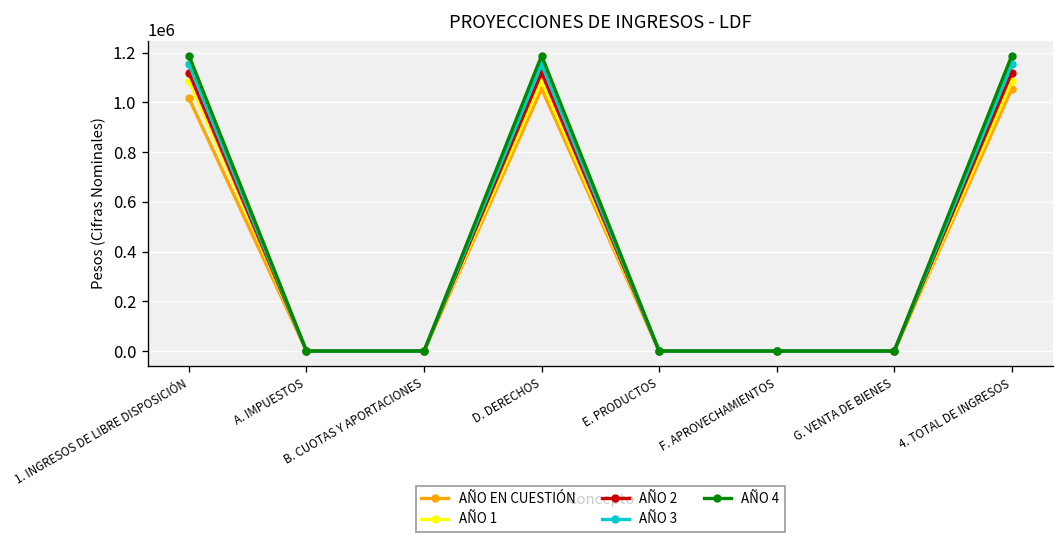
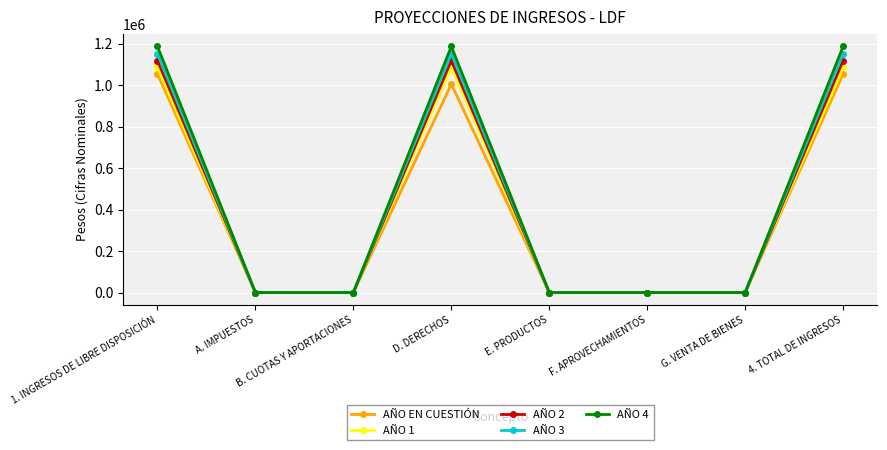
  {
    "AÑO EN CUESTIÓN": {
-     "1. INGRESOS DE LIBRE DISPOSICIÓN": 1020000,
-     "D. DERECHOS": 1060000,
+     "1. INGRESOS DE LIBRE DISPOSICIÓN": 1060000,
+     "D. DERECHOS": 1010000,
      "4. TOTAL DE INGRESOS": 1060000
    },
    "AÑO 1": {
      "1. INGRESOS DE LIBRE DISPOSICIÓN": 1090000,
      "D. DERECHOS": 1090000,
      "4. TOTAL DE INGRESOS": 1090000
    },
    "AÑO 2": {
      "1. INGRESOS DE LIBRE DISPOSICIÓN": 1120000,
      "D. DERECHOS": 1120000,
      "4. TOTAL DE INGRESOS": 1120000
    },
    "AÑO 3": {
      "1. INGRESOS DE LIBRE DISPOSICIÓN": 1150000,
      "D. DERECHOS": 1150000,
      "4. TOTAL DE INGRESOS": 1150000
    },
    "AÑO 4": {
      "1. INGRESOS DE LIBRE DISPOSICIÓN": 1190000,
      "D. DERECHOS": 1190000,
      "4. TOTAL DE INGRESOS": 1190000
    }
  }
